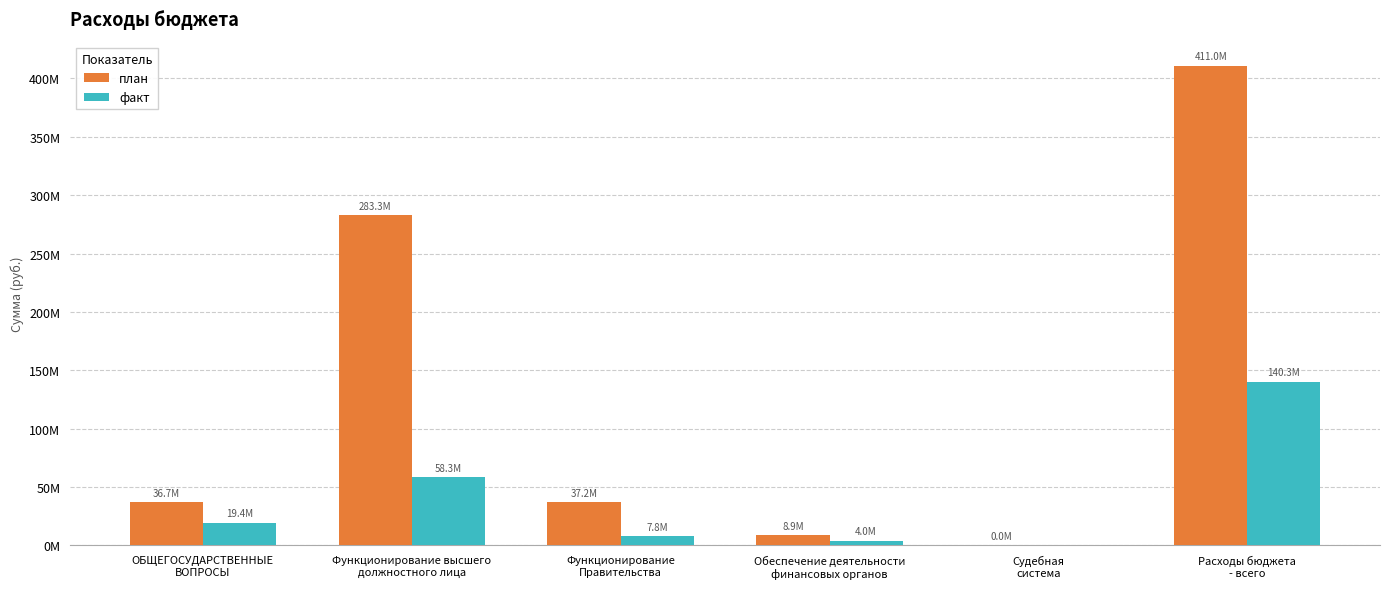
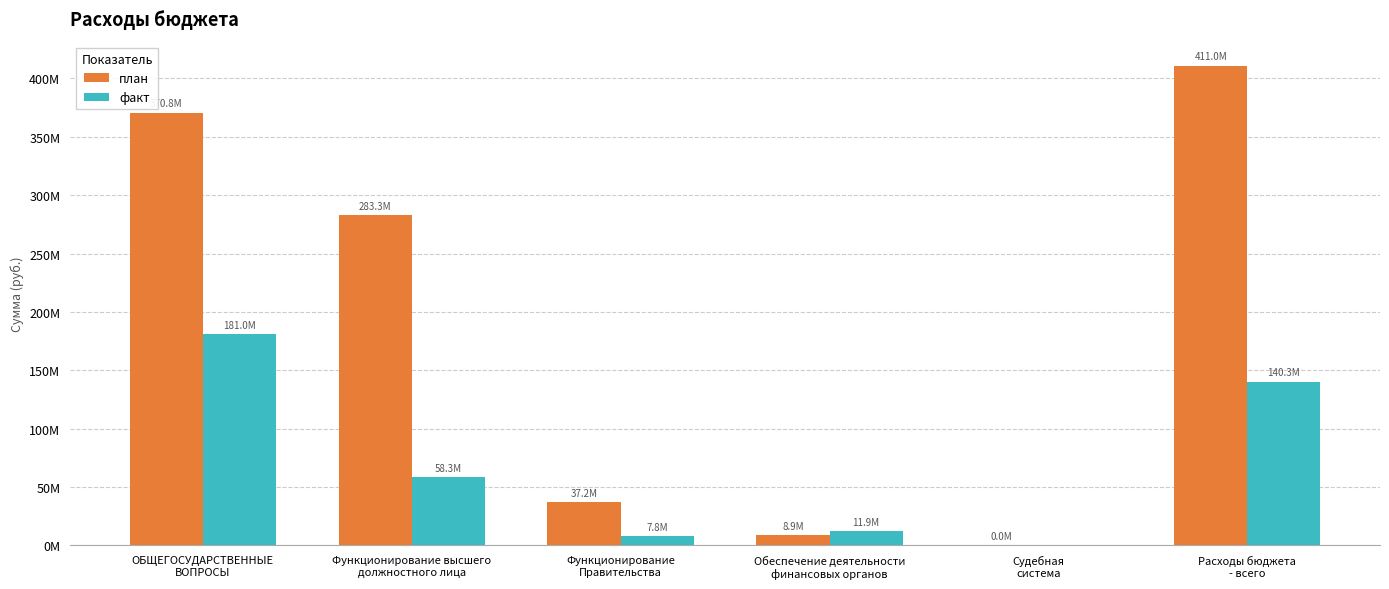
  {
    "план": {
-     "ОБЩЕГОСУДАРСТВЕННЫЕ ВОПРОСЫ": "37000000"
+     "ОБЩЕГОСУДАРСТВЕННЫЕ ВОПРОСЫ": "371000000"
    },
    "факт": {
-     "ОБЩЕГОСУДАРСТВЕННЫЕ ВОПРОСЫ": "19.4M",
+     "ОБЩЕГОСУДАРСТВЕННЫЕ ВОПРОСЫ": "181.0M",
      "Функционирование высшего должностного лица": "58.3M",
      "Функционирование Правительства": "7.8M",
-     "Обеспечение деятельности финансовых органов": "4.0M",
+     "Обеспечение деятельности финансовых органов": "11.9M",
      "Расходы бюджета - всего": "140.3M"
    }
  }
